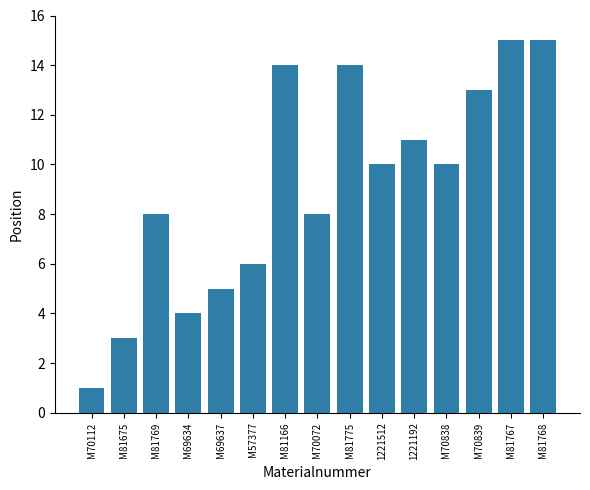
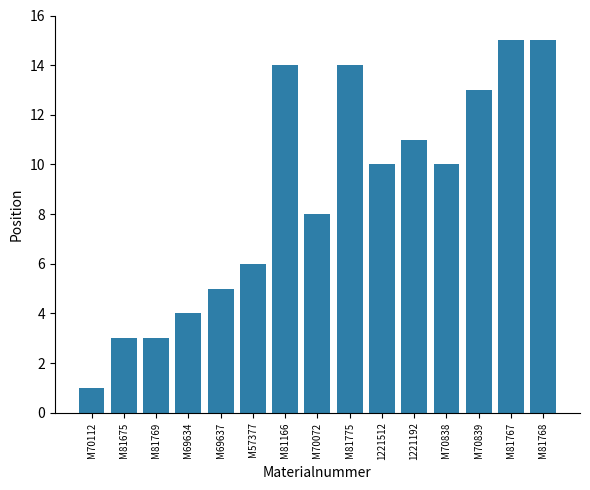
  {
    "M70112": 1,
    "M81675": 3,
-   "M81769": 8,
+   "M81769": 3,
    "M69634": 4,
    "M69637": 5,
    "M57377": 6,
    "M81166": 14,
    "M70072": 8,
    "M81775": 14,
    "1221512": 10,
    "1221192": 11,
    "M70838": 10,
    "M70839": 13,
    "M81767": 15,
    "M81768": 15
  }
